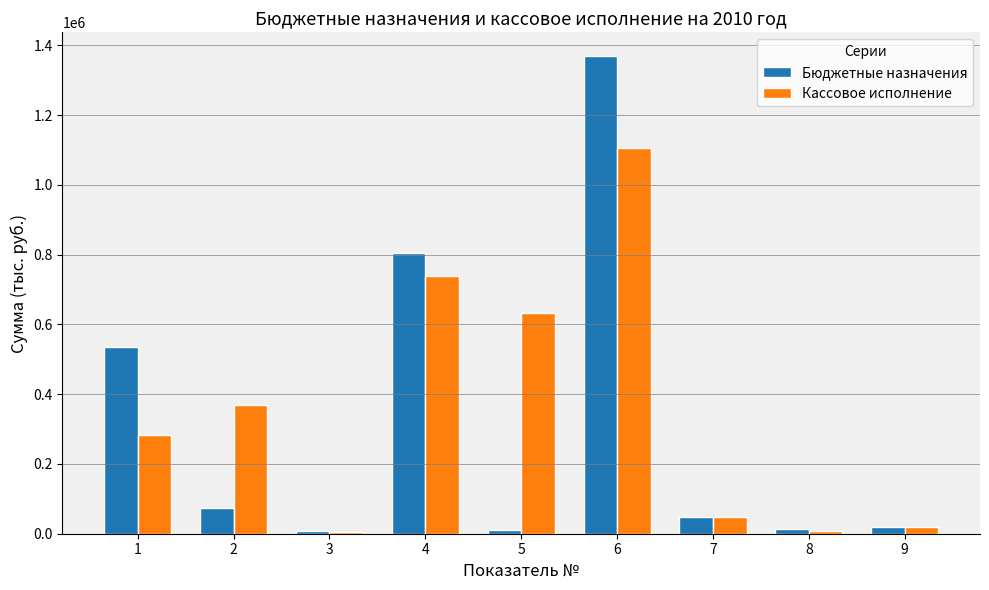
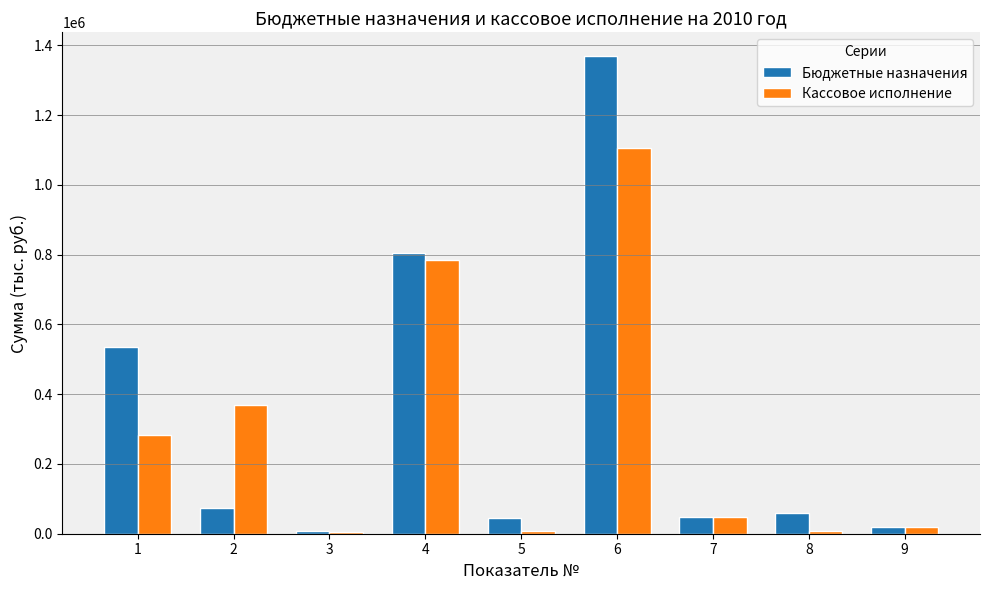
  {
    "Бюджетные назначения": {
      "1": 540000,
      "2": 70000,
      "3": 10000,
      "4": 800000,
-     "5": 10000,
+     "5": 40000,
      "6": 1370000,
      "7": 50000,
-     "8": 10000,
+     "8": 60000,
      "9": 20000
    },
    "Кассовое исполнение": {
      "1": 280000,
      "2": 370000,
-     "4": 740000,
-     "5": 630000,
+     "4": 780000,
+     "5": 10000,
      "6": 1110000,
      "7": 50000,
      "9": 20000
    }
  }
